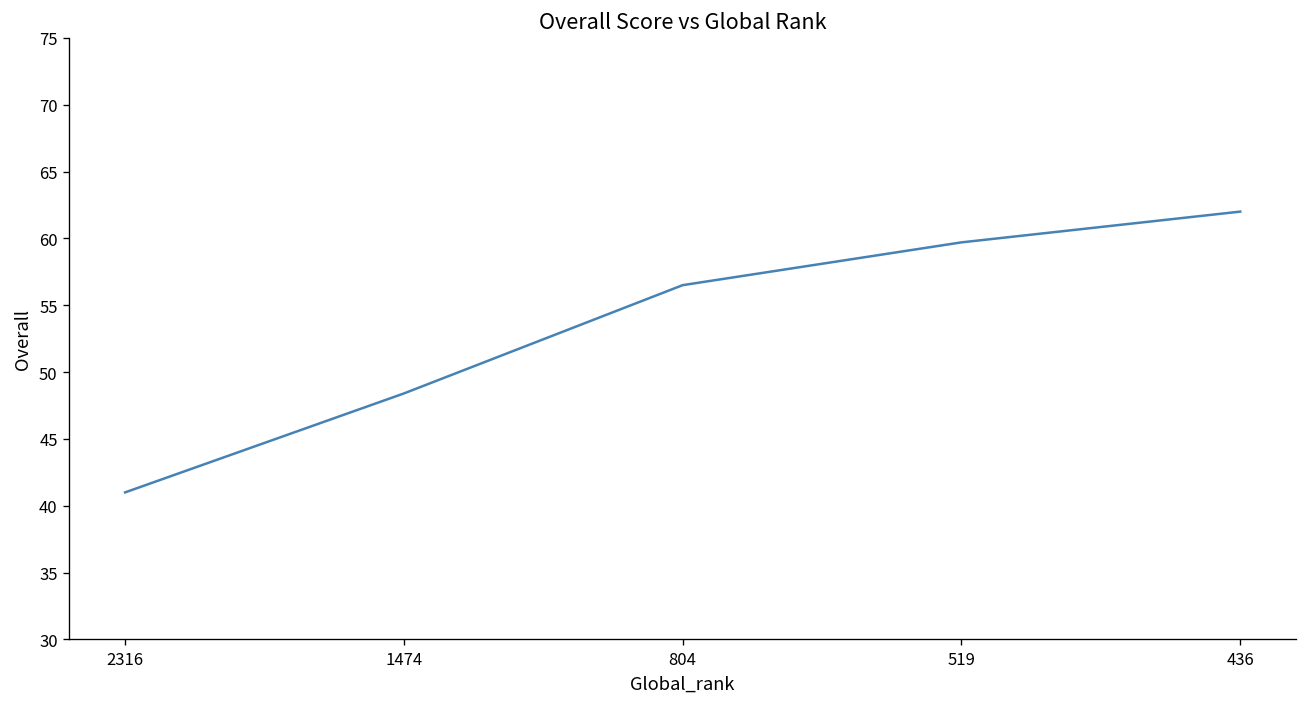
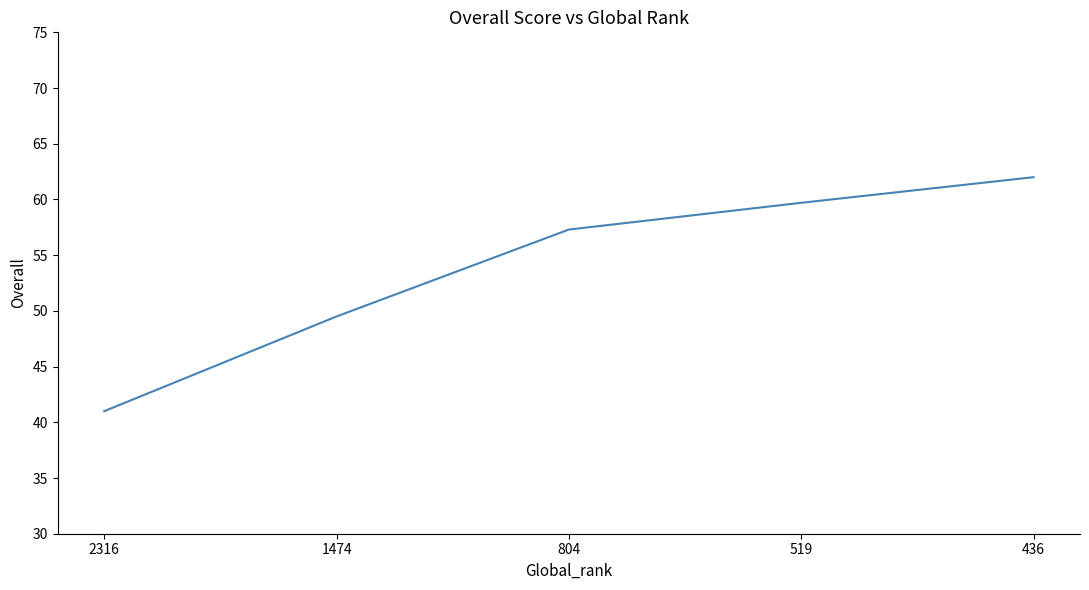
  {
    "2316": 41.0,
-   "1474": 48.4,
-   "804": 56.5,
+   "1474": 49.5,
+   "804": 57.3,
    "519": 59.7,
    "436": 62.0
  }
